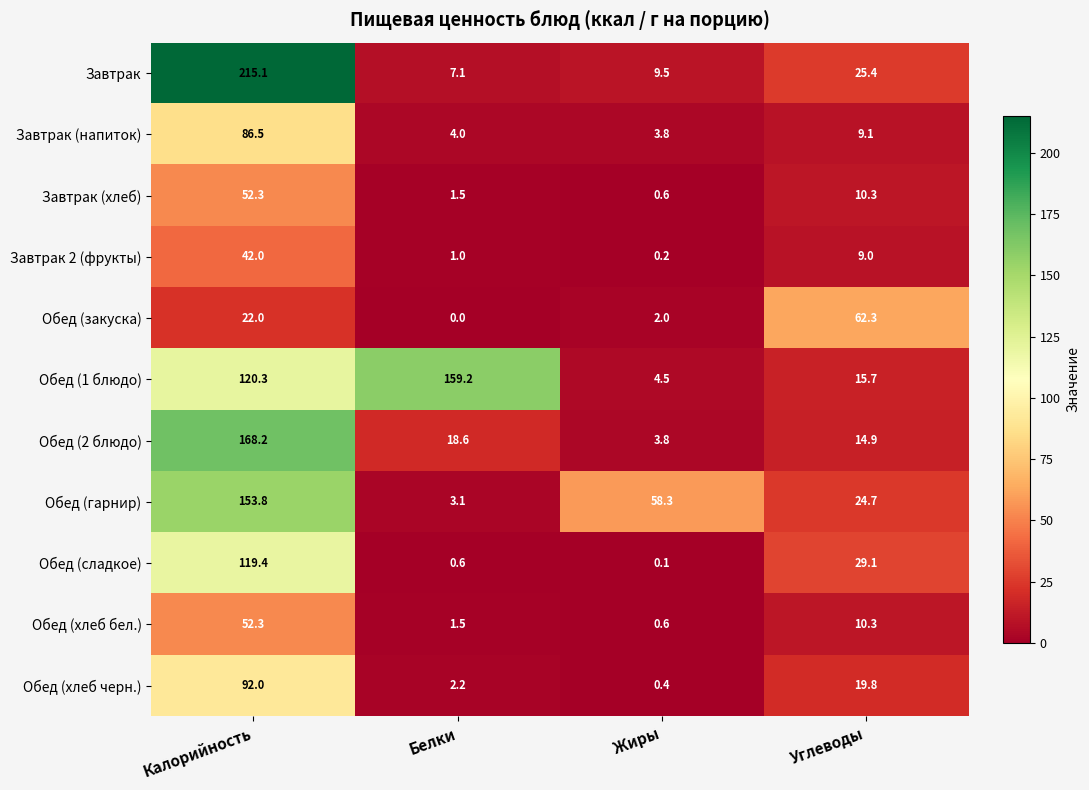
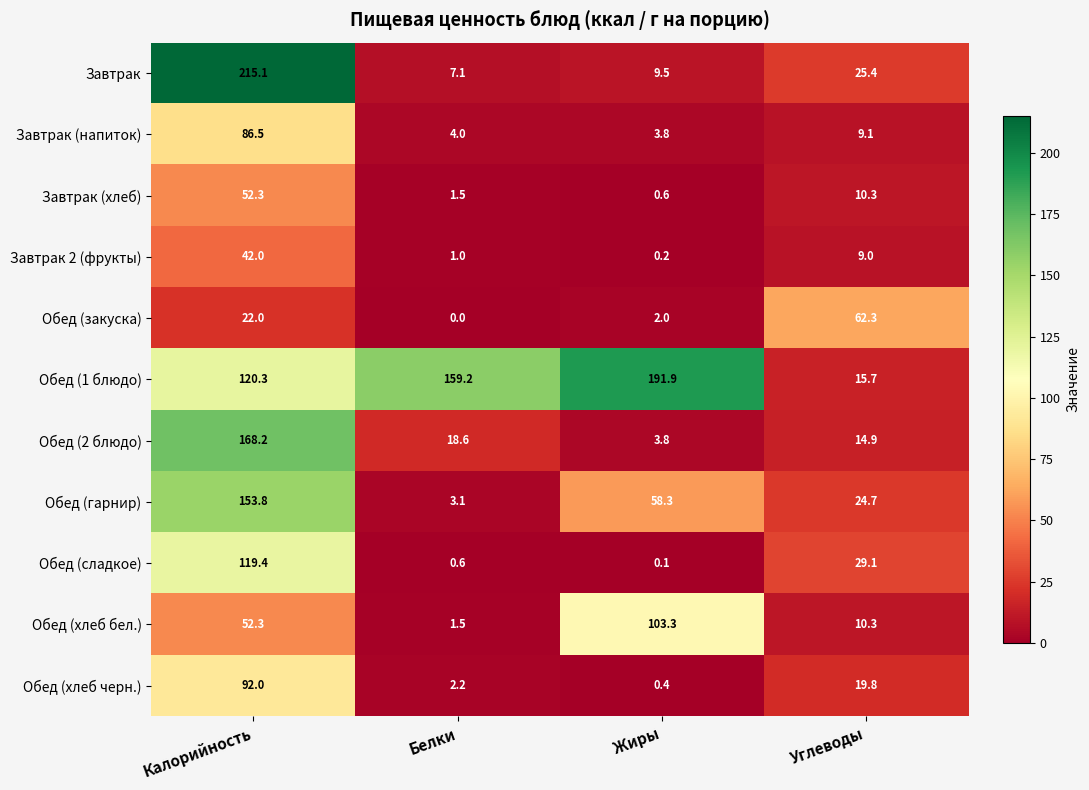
  {
    "Завтрак": {
      "Калорийность": 215.1,
      "Белки": 7.1,
      "Жиры": 9.5,
      "Углеводы": 25.4
    },
    "Завтрак (напиток)": {
      "Калорийность": 86.5,
      "Белки": 4.0,
      "Жиры": 3.8,
      "Углеводы": 9.1
    },
    "Завтрак (хлеб)": {
      "Калорийность": 52.3,
      "Белки": 1.5,
      "Жиры": 0.6,
      "Углеводы": 10.3
    },
    "Завтрак 2 (фрукты)": {
      "Калорийность": 42.0,
      "Белки": 1.0,
      "Жиры": 0.2,
      "Углеводы": 9.0
    },
    "Обед (закуска)": {
      "Калорийность": 22.0,
      "Белки": 0.0,
      "Жиры": 2.0,
      "Углеводы": 62.3
    },
    "Обед (1 блюдо)": {
      "Калорийность": 120.3,
      "Белки": 159.2,
-     "Жиры": 4.5,
+     "Жиры": 191.9,
      "Углеводы": 15.7
    },
    "Обед (2 блюдо)": {
      "Калорийность": 168.2,
      "Белки": 18.6,
      "Жиры": 3.8,
      "Углеводы": 14.9
    },
    "Обед (гарнир)": {
      "Калорийность": 153.8,
      "Белки": 3.1,
      "Жиры": 58.3,
      "Углеводы": 24.7
    },
    "Обед (сладкое)": {
      "Калорийность": 119.4,
      "Белки": 0.6,
      "Жиры": 0.1,
      "Углеводы": 29.1
    },
    "Обед (хлеб бел.)": {
      "Калорийность": 52.3,
      "Белки": 1.5,
-     "Жиры": 0.6,
+     "Жиры": 103.3,
      "Углеводы": 10.3
    },
    "Обед (хлеб черн.)": {
      "Калорийность": 92.0,
      "Белки": 2.2,
      "Жиры": 0.4,
      "Углеводы": 19.8
    }
  }
